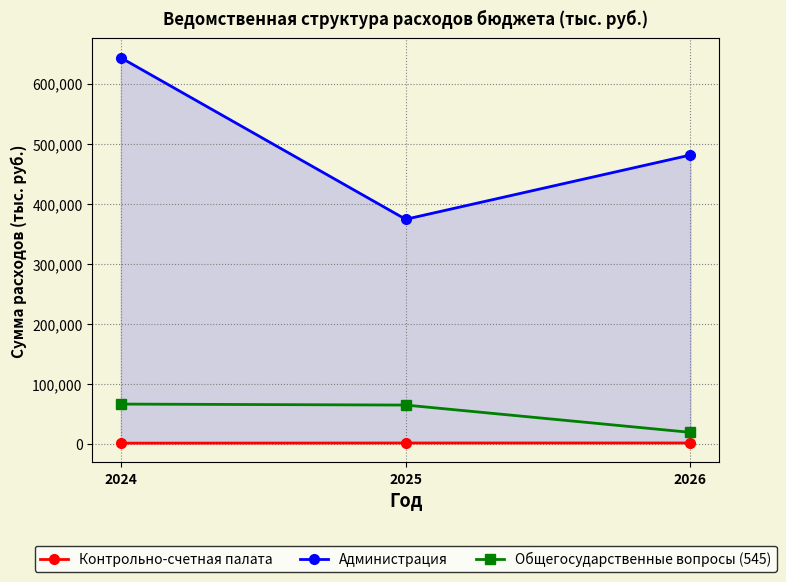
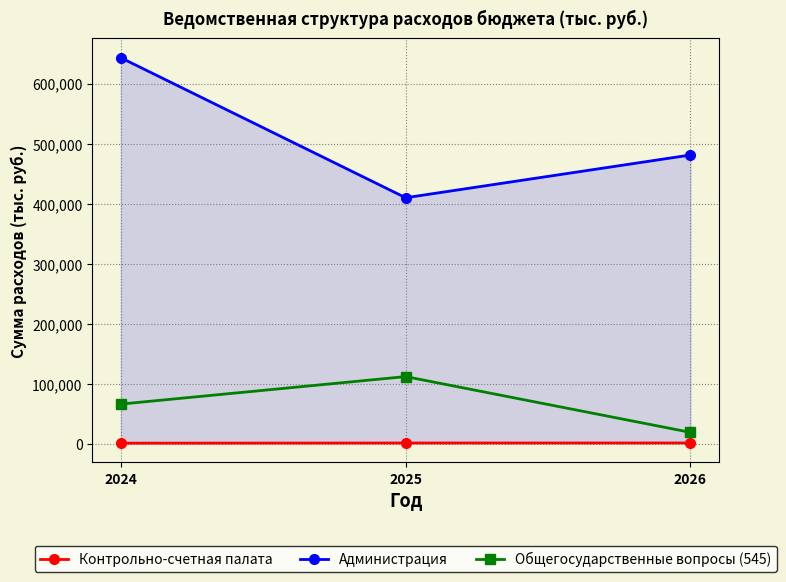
  {
    "Контрольно-счетная палата": {
      "2024": "0",
      "2025": "0",
      "2026": "0"
    },
    "Администрация": {
      "2024": "640,000",
-     "2025": "370,000",
+     "2025": "410,000",
      "2026": "480,000"
    },
    "Общегосударственные вопросы (545)": {
      "2024": "70,000",
-     "2025": "70,000",
+     "2025": "110,000",
      "2026": "20,000"
    }
  }
